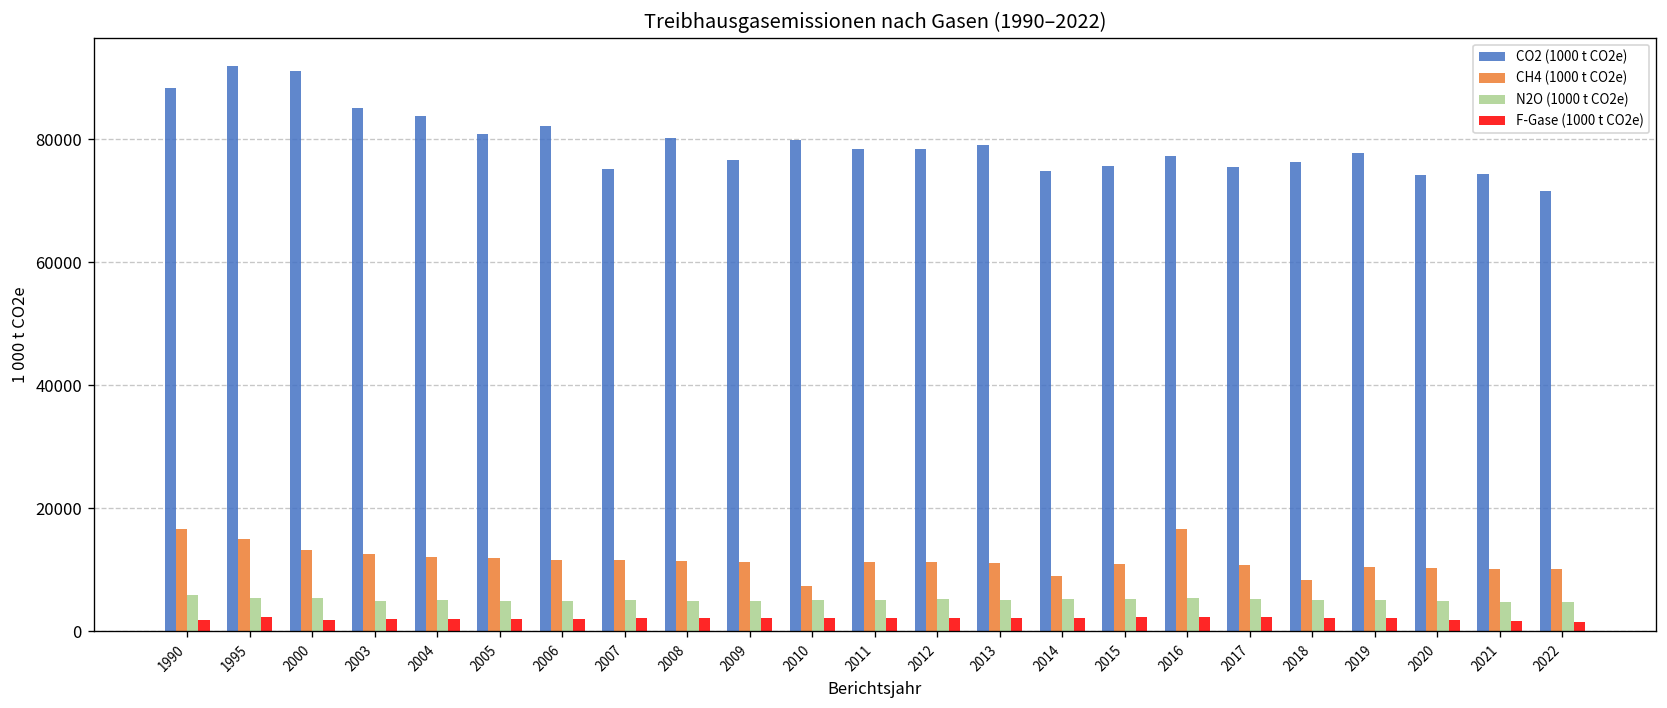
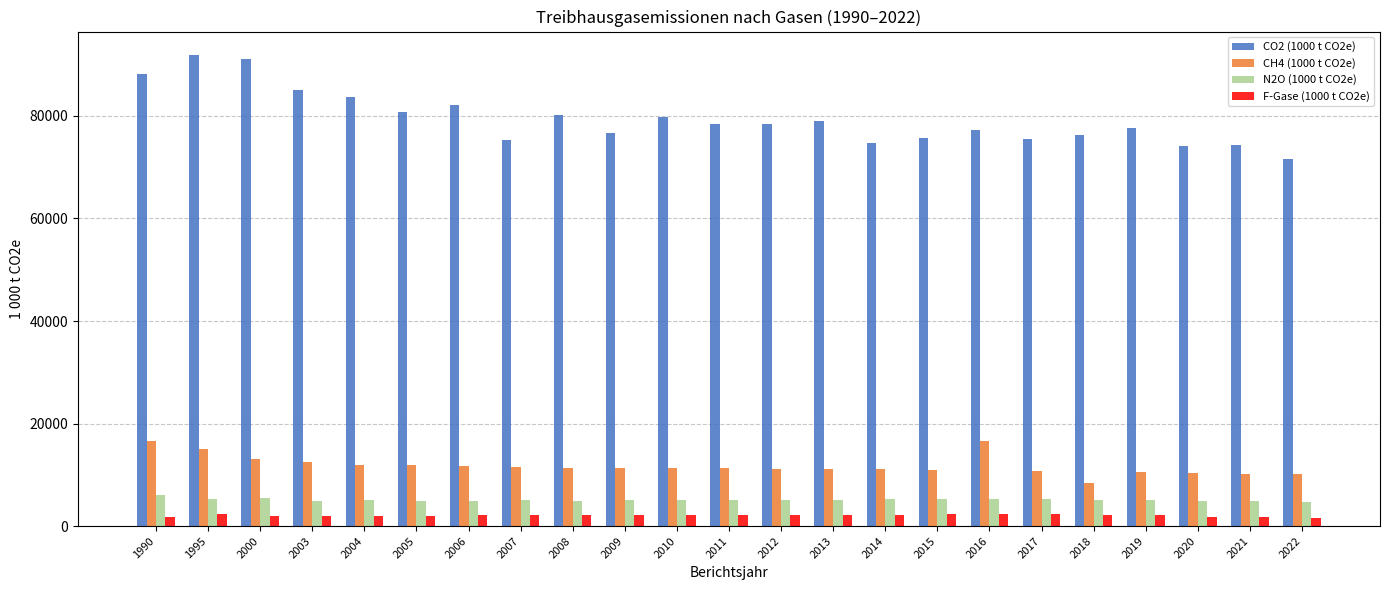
  {
    "CO2 (1000 t CO2e)": {
      "1990": 88000,
      "1995": 92000,
      "2000": 91000,
      "2003": 85000,
      "2004": 84000,
      "2005": 81000,
      "2006": 82000,
      "2007": 75000,
      "2008": 80000,
      "2009": 77000,
      "2010": 80000,
      "2011": 78000,
      "2012": 78000,
      "2013": 79000,
      "2014": 75000,
      "2015": 76000,
      "2016": 77000,
      "2017": 75000,
      "2018": 76000,
      "2019": 78000,
      "2020": 74000,
      "2021": 74000,
      "2022": 72000
    },
    "CH4 (1000 t CO2e)": {
      "1990": 17000,
      "1995": 15000,
      "2000": 13000,
      "2003": 13000,
      "2004": 12000,
      "2005": 12000,
      "2006": 12000,
      "2007": 12000,
      "2008": 11000,
      "2009": 11000,
-     "2010": 7000,
+     "2010": 11000,
      "2011": 11000,
      "2012": 11000,
      "2013": 11000,
-     "2014": 9000,
+     "2014": 11000,
      "2015": 11000,
      "2016": 17000,
      "2017": 11000,
      "2018": 8000,
      "2019": 10000,
      "2020": 10000,
      "2021": 10000,
      "2022": 10000
    },
    "N2O (1000 t CO2e)": {
      "1990": 6000,
      "1995": 5000,
      "2000": 5000,
      "2003": 5000,
      "2004": 5000,
      "2005": 5000,
      "2006": 5000,
      "2007": 5000,
      "2008": 5000,
      "2009": 5000,
      "2010": 5000,
      "2011": 5000,
      "2012": 5000,
      "2013": 5000,
      "2014": 5000,
      "2015": 5000,
      "2016": 5000,
      "2017": 5000,
      "2018": 5000,
      "2019": 5000,
      "2020": 5000,
      "2021": 5000,
      "2022": 5000
    },
    "F-Gase (1000 t CO2e)": {
      "1990": 2000,
      "1995": 2000,
      "2000": 2000,
      "2003": 2000,
      "2004": 2000,
      "2005": 2000,
      "2006": 2000,
      "2007": 2000,
      "2008": 2000,
      "2009": 2000,
      "2010": 2000,
      "2011": 2000,
      "2012": 2000,
      "2013": 2000,
      "2014": 2000,
      "2015": 2000,
      "2016": 2000,
      "2017": 2000,
      "2018": 2000,
      "2019": 2000,
      "2020": 2000,
      "2021": 2000,
      "2022": 2000
    }
  }
